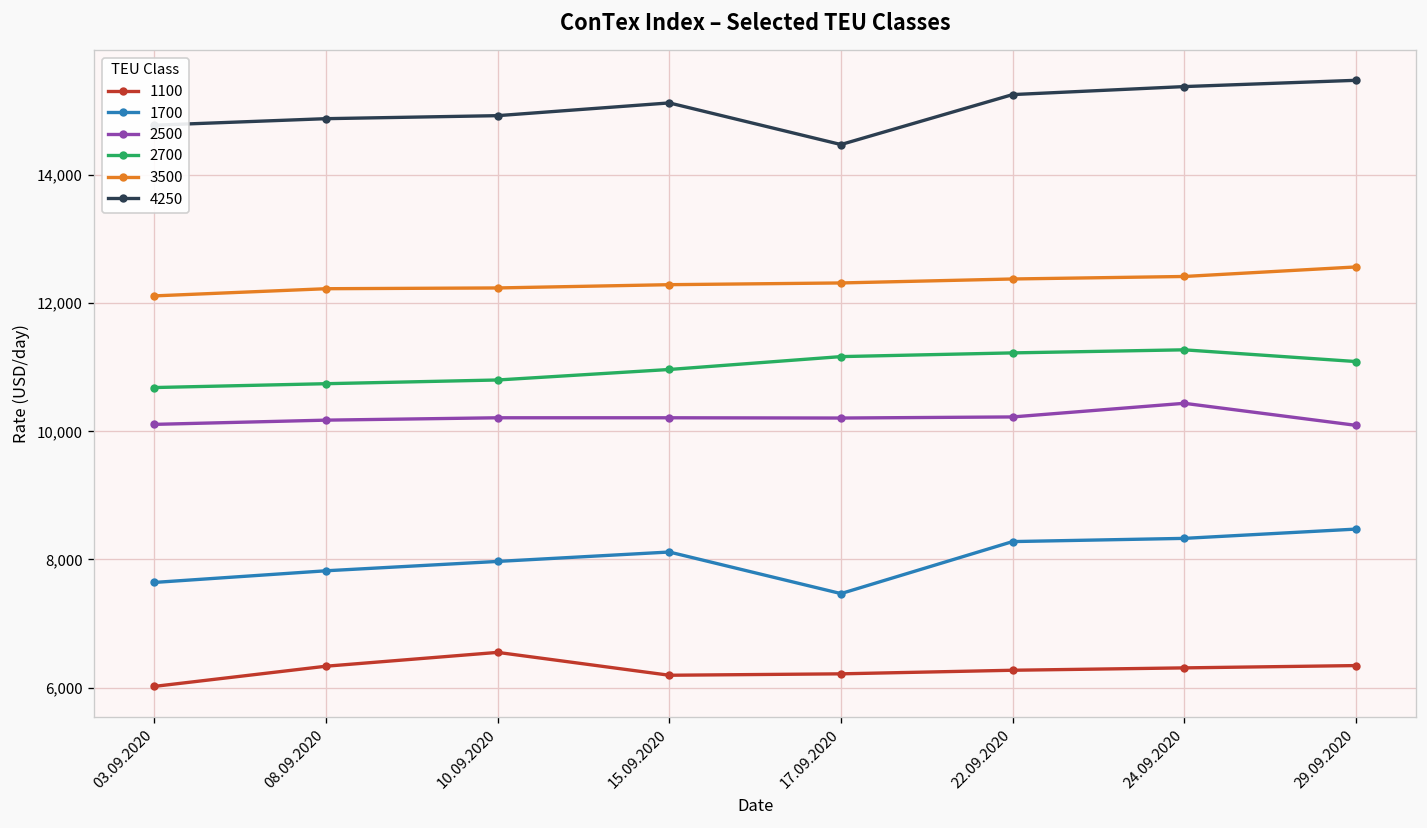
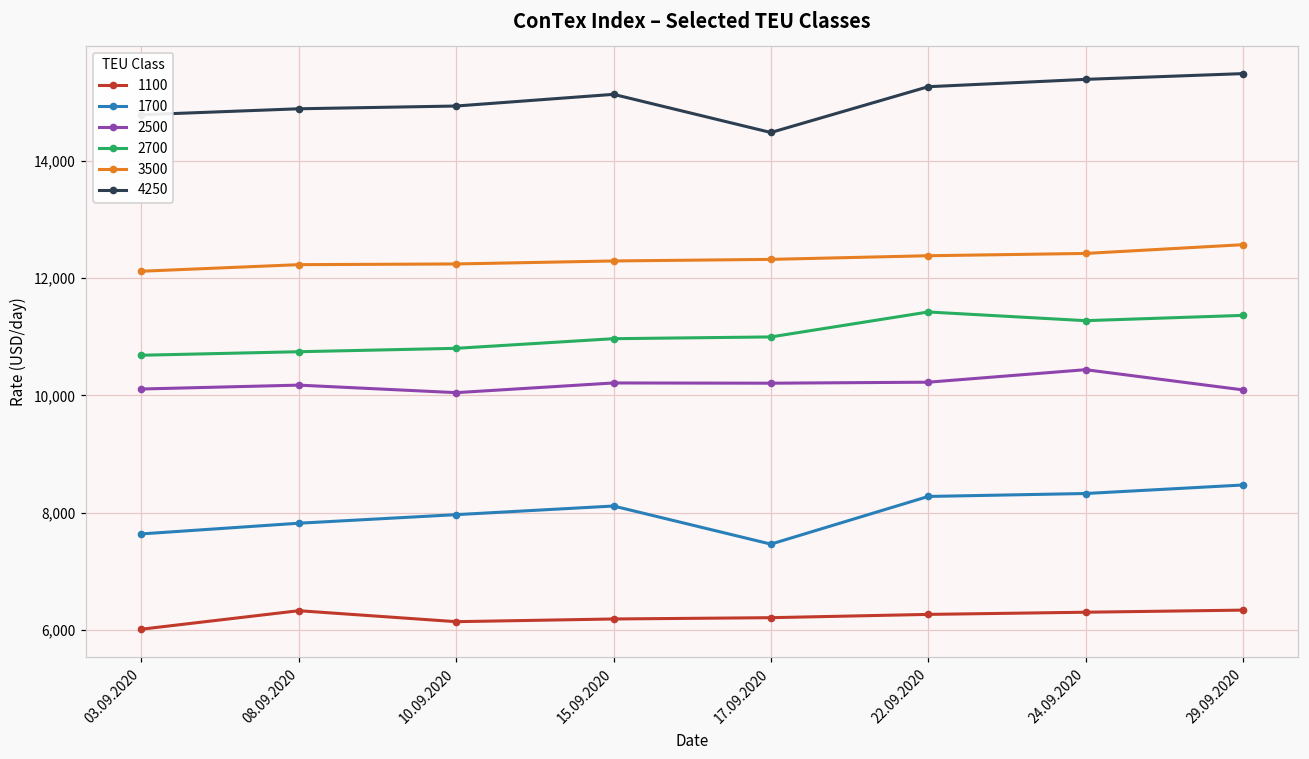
  {
    "1100": {
      "03.09.2020": "6,000",
      "08.09.2020": "6,300",
-     "10.09.2020": "6,500",
+     "10.09.2020": "6,100",
      "15.09.2020": "6,200",
      "17.09.2020": "6,200",
      "22.09.2020": "6,300",
      "24.09.2020": "6,300",
      "29.09.2020": "6,300"
    },
    "1700": {
      "03.09.2020": "7,600",
      "08.09.2020": "7,800",
      "10.09.2020": "8,000",
      "15.09.2020": "8,100",
      "17.09.2020": "7,500",
      "22.09.2020": "8,300",
      "24.09.2020": "8,300",
      "29.09.2020": "8,500"
    },
    "2500": {
      "03.09.2020": "10,100",
      "08.09.2020": "10,200",
-     "10.09.2020": "10,200",
+     "10.09.2020": "10,000",
      "15.09.2020": "10,200",
      "17.09.2020": "10,200",
      "22.09.2020": "10,200",
      "24.09.2020": "10,400",
      "29.09.2020": "10,100"
    },
    "2700": {
      "03.09.2020": "10,700",
      "08.09.2020": "10,700",
      "10.09.2020": "10,800",
      "15.09.2020": "11,000",
-     "17.09.2020": "11,200",
-     "22.09.2020": "11,200",
+     "17.09.2020": "11,000",
+     "22.09.2020": "11,400",
      "24.09.2020": "11,300",
-     "29.09.2020": "11,100"
+     "29.09.2020": "11,400"
    },
    "3500": {
      "03.09.2020": "12,100",
      "08.09.2020": "12,200",
      "10.09.2020": "12,200",
      "15.09.2020": "12,300",
      "17.09.2020": "12,300",
      "22.09.2020": "12,400",
      "24.09.2020": "12,400",
      "29.09.2020": "12,600"
    },
    "4250": {
      "08.09.2020": "14,900",
      "10.09.2020": "14,900",
      "15.09.2020": "15,100",
      "17.09.2020": "14,500",
      "22.09.2020": "15,300",
      "24.09.2020": "15,400",
      "29.09.2020": "15,500"
    }
  }
